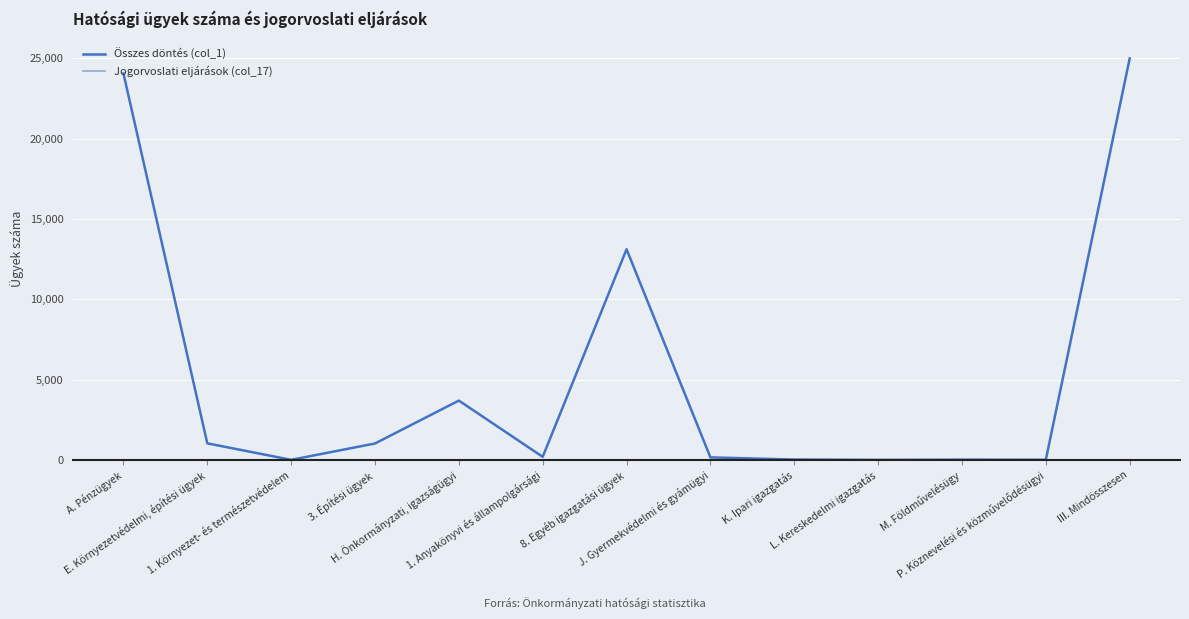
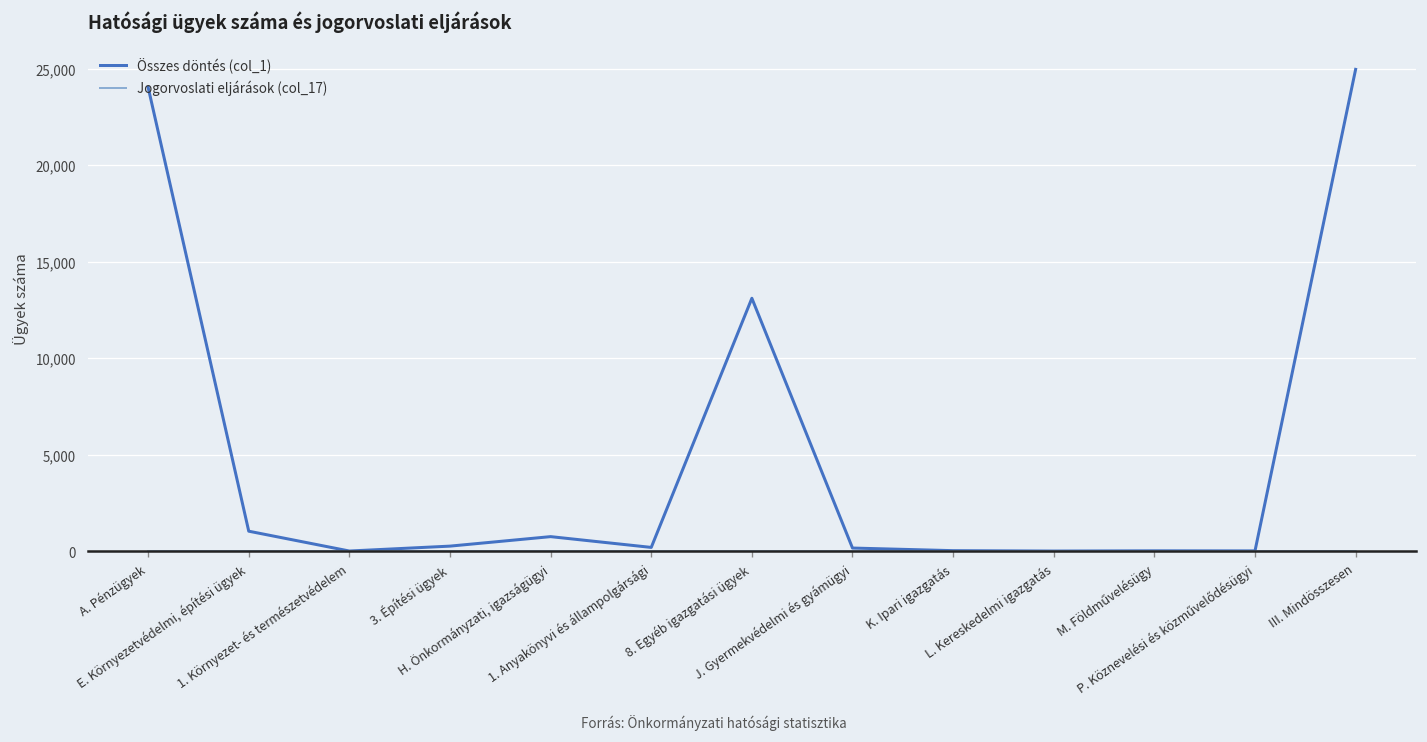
  {
    "Összes döntés (col_1)": {
      "A. Pénzügyek": "24,100",
      "E. Környezetvédelmi, építési ügyek": "1,000",
-     "3. Építési ügyek": "1,000",
-     "H. Önkormányzati, igazságügyi": "3,700",
+     "3. Építési ügyek": "300",
+     "H. Önkormányzati, igazságügyi": "800",
      "1. Anyakönyvi és állampolgársági": "200",
      "8. Egyéb igazgatási ügyek": "13,100",
      "J. Gyermekvédelmi és gyámügyi": "200",
      "III. Mindösszesen": "25,000"
    },
    "Jogorvoslati eljárások (col_17)": {
      "A. Pénzügyek": "0",
      "E. Környezetvédelmi, építési ügyek": "0",
      "3. Építési ügyek": "0",
      "H. Önkormányzati, igazságügyi": "0",
      "1. Anyakönyvi és állampolgársági": "0",
      "8. Egyéb igazgatási ügyek": "0",
      "J. Gyermekvédelmi és gyámügyi": "0",
      "III. Mindösszesen": "0"
    }
  }
